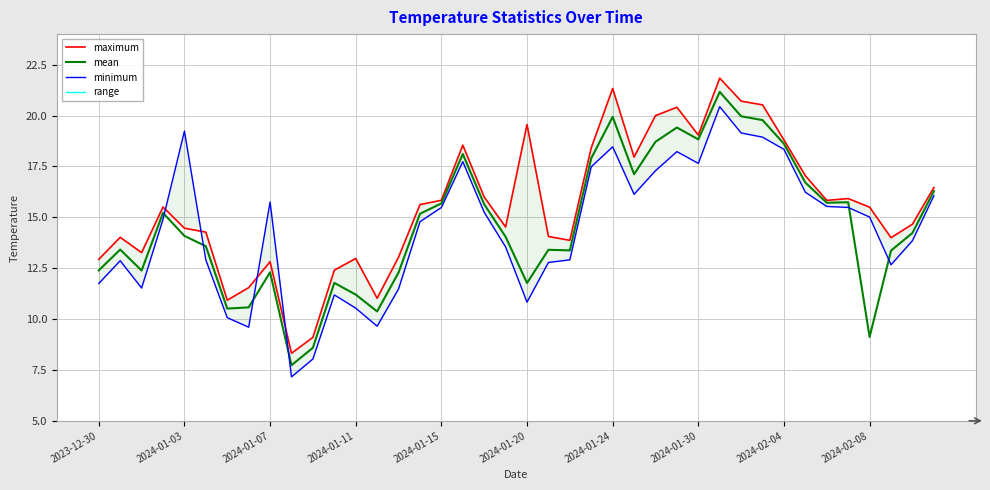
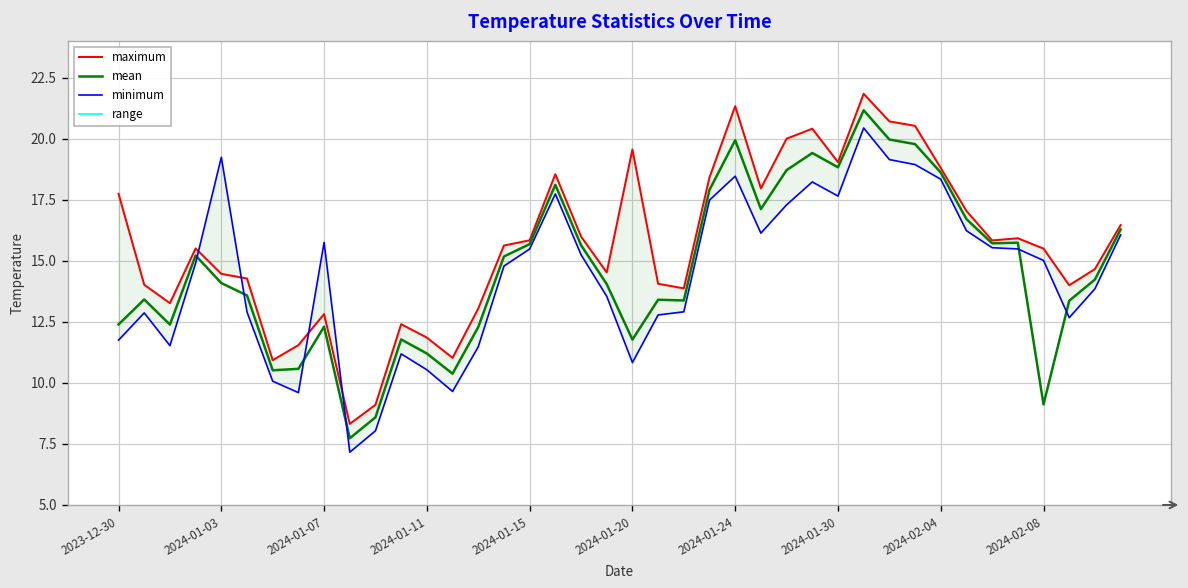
  {
    "maximum": {
-     "2023-12-30": 12.9,
+     "2023-12-30": 17.7,
      "2024-01-03": 14.5,
      "2024-01-07": 12.8,
-     "2024-01-11": 13.0
+     "2024-01-11": 11.9
    },
    "minimum": {
      "2023-12-30": 11.7,
      "2024-01-11": 10.5,
      "2024-01-15": 15.5,
      "2024-01-20": 10.8,
      "2024-01-24": 18.5,
      "2024-01-30": 17.6,
      "2024-02-04": 18.3,
      "2024-02-08": 15.0
    }
  }
